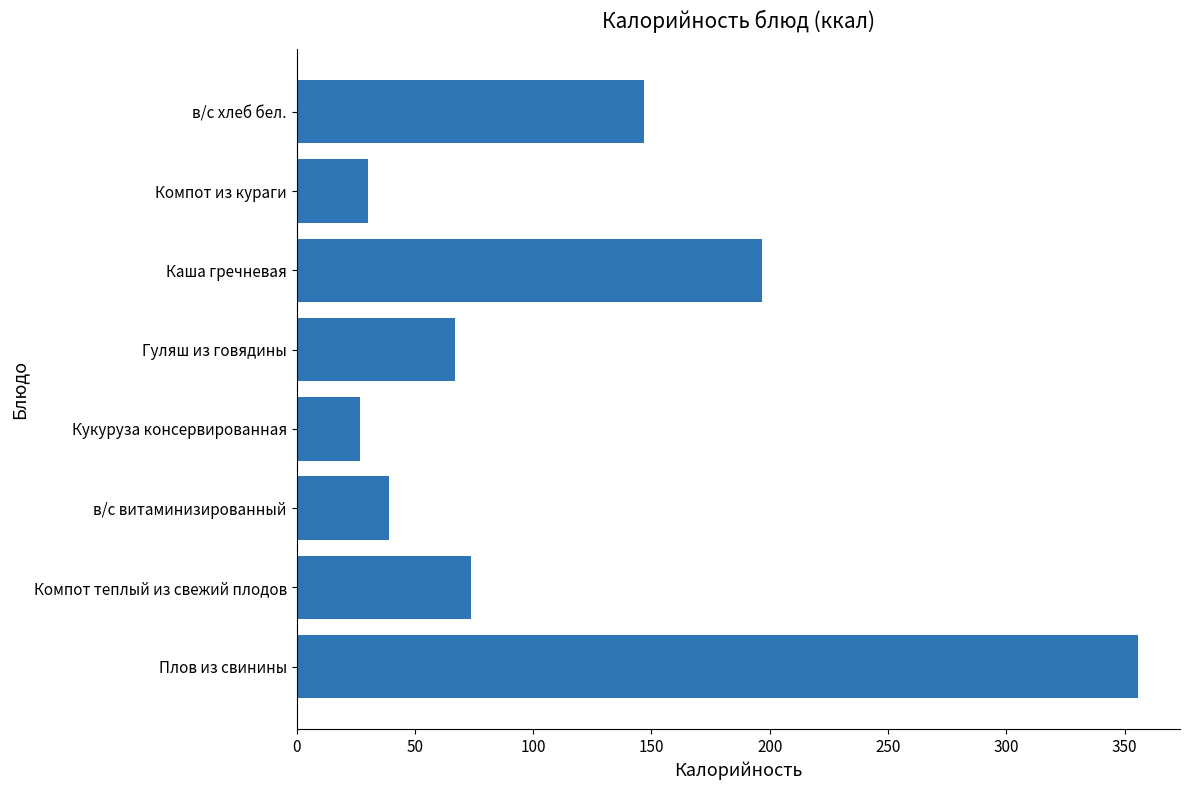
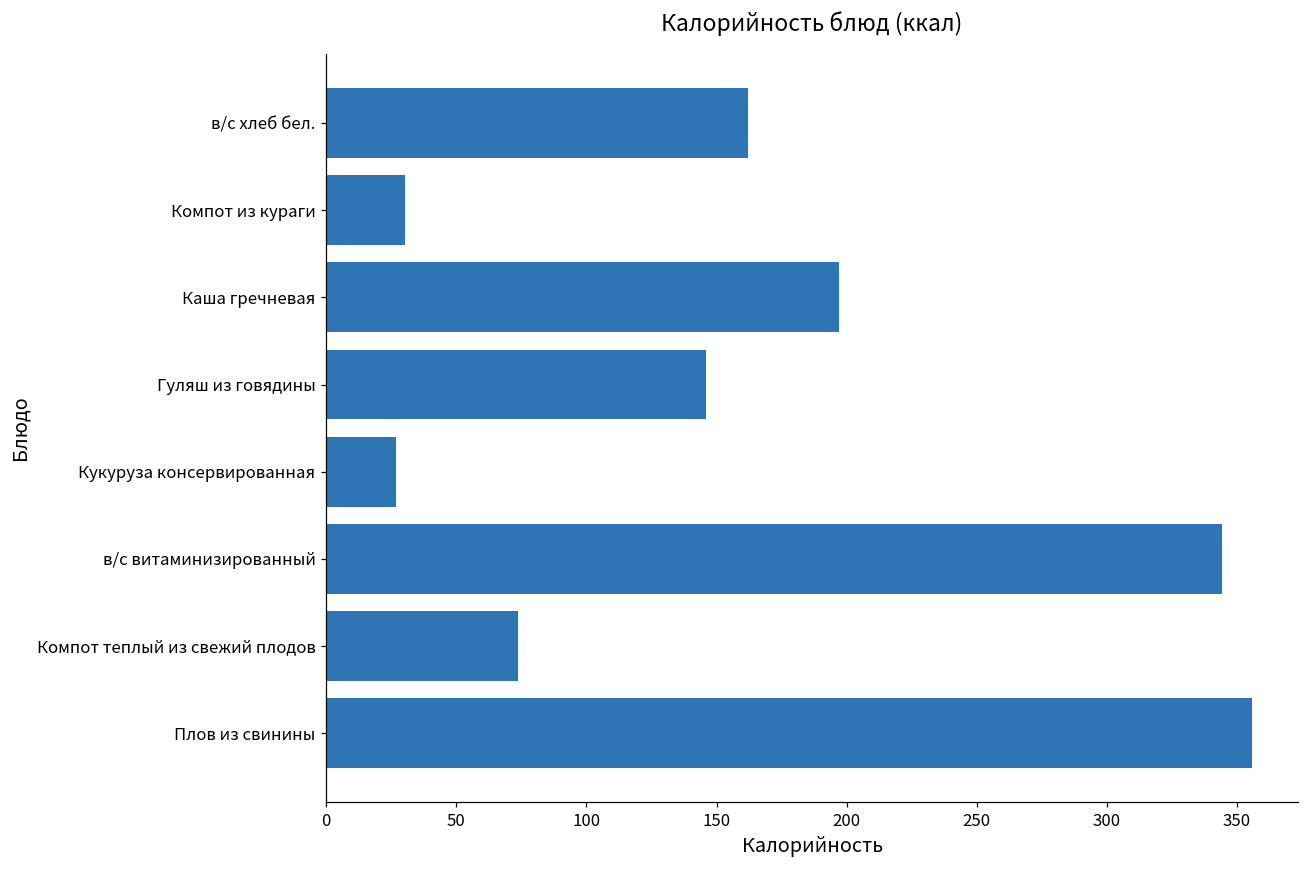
  {
-   "в/с хлеб бел.": 147,
+   "в/с хлеб бел.": 162,
    "Компот из кураги": 30,
    "Каша гречневая": 197,
-   "Гуляш из говядины": 67,
+   "Гуляш из говядины": 146,
    "Кукуруза консервированная": 27,
-   "в/с витаминизированный": 39,
+   "в/с витаминизированный": 344,
    "Компот теплый из свежий плодов": 74,
    "Плов из свинины": 356
  }
